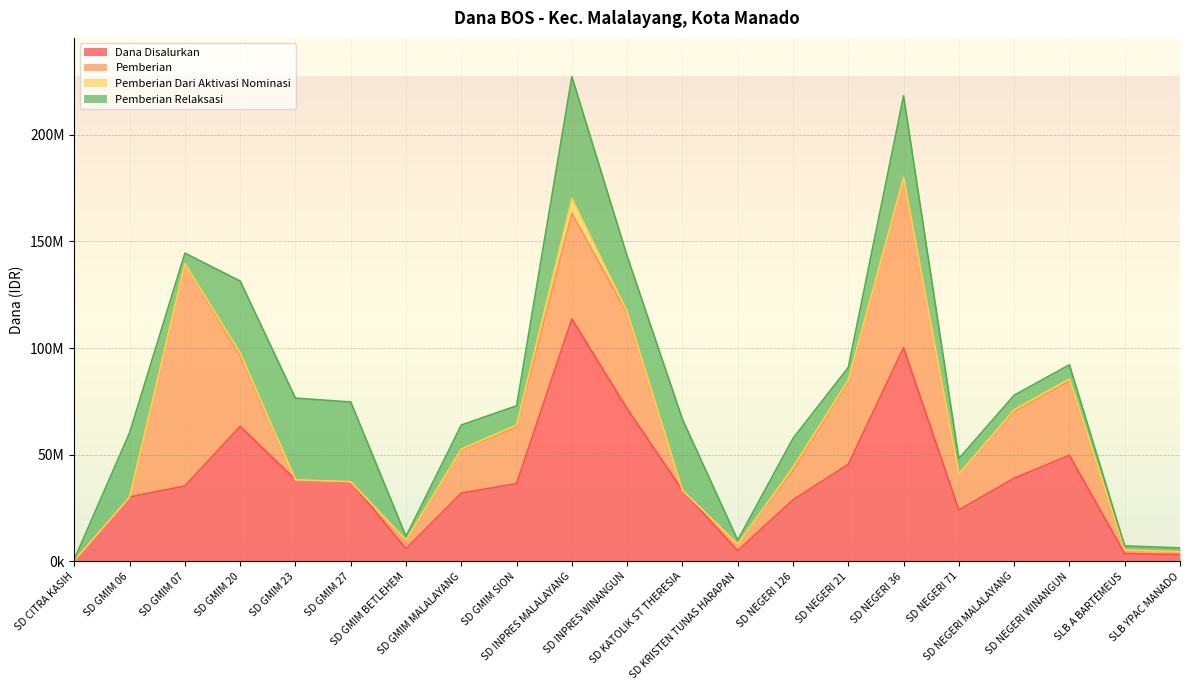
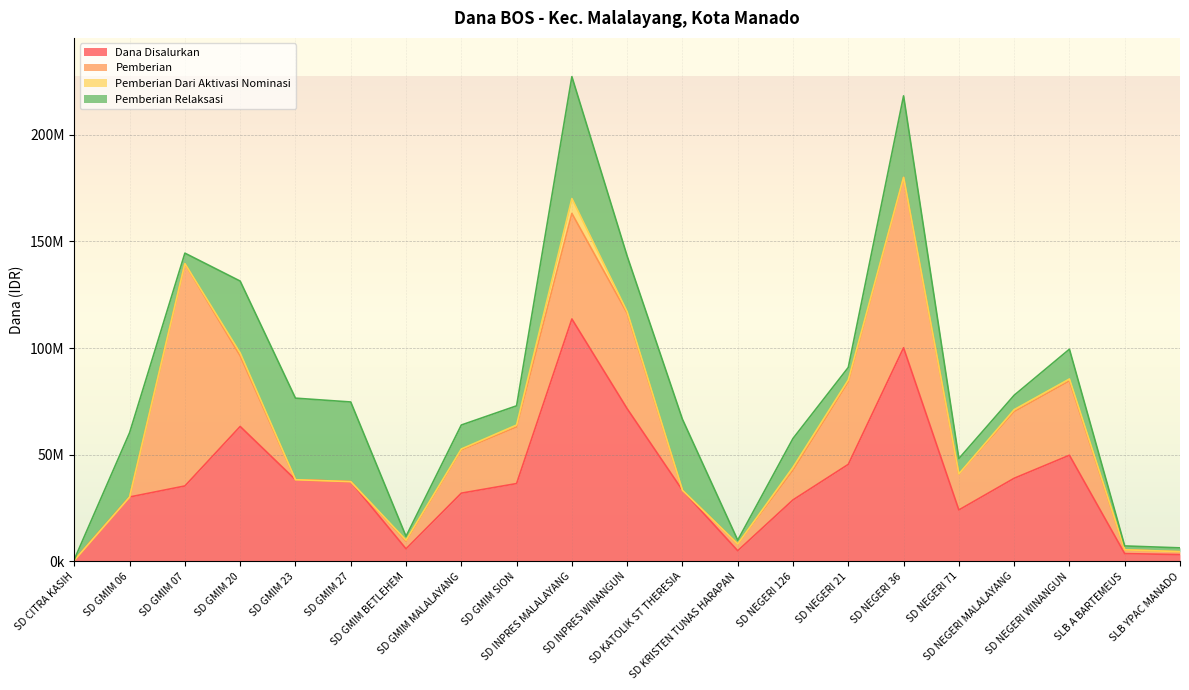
  {
    "Dana Disalurkan": {
      "SD GMIM 07": 35000000,
      "SD GMIM 20": 63000000,
      "SD GMIM BETLEHEM": 6000000,
      "SD GMIM MALALAYANG": 32000000,
      "SD GMIM SION": 36000000,
      "SD INPRES MALALAYANG": 114000000,
      "SD INPRES WINANGUN": 72000000,
      "SD KRISTEN TUNAS HARAPAN": 5000000,
      "SD NEGERI 126": 29000000,
      "SD NEGERI 21": 45000000,
      "SD NEGERI 36": 100000000,
      "SD NEGERI 71": 24000000,
      "SD NEGERI MALALAYANG": 39000000,
      "SD NEGERI WINANGUN": 50000000,
      "SLB A BARTEMEUS": 4000000,
      "SLB YPAC MANADO": 3000000
    },
    "Pemberian": {
      "SD GMIM 20": 33000000,
      "SD INPRES MALALAYANG": 50000000,
      "SD NEGERI 126": 14000000
    },
    "Pemberian Dari Aktivasi Nominasi": {
      "SD GMIM 20": 1000000,
      "SD INPRES MALALAYANG": 7000000,
      "SD NEGERI 126": 1000000
    },
    "Pemberian Relaksasi": {
      "SD GMIM 06": 30000000,
      "SD GMIM 07": 5000000,
      "SD GMIM 20": 34000000,
      "SD GMIM 23": 38000000,
      "SD GMIM 27": 37000000,
      "SD GMIM BETLEHEM": 2000000,
      "SD GMIM MALALAYANG": 11000000,
      "SD GMIM SION": 9000000,
      "SD INPRES MALALAYANG": 57000000,
      "SD INPRES WINANGUN": 26000000,
      "SD KATOLIK ST THERESIA": 33000000,
      "SD KRISTEN TUNAS HARAPAN": 2000000,
      "SD NEGERI 126": 14000000,
      "SD NEGERI 21": 6000000,
      "SD NEGERI 36": 38000000,
      "SD NEGERI 71": 7000000,
      "SD NEGERI MALALAYANG": 7000000,
-     "SD NEGERI WINANGUN": 7000000,
+     "SD NEGERI WINANGUN": 14000000,
      "SLB A BARTEMEUS": 2000000,
      "SLB YPAC MANADO": 2000000
    }
  }
